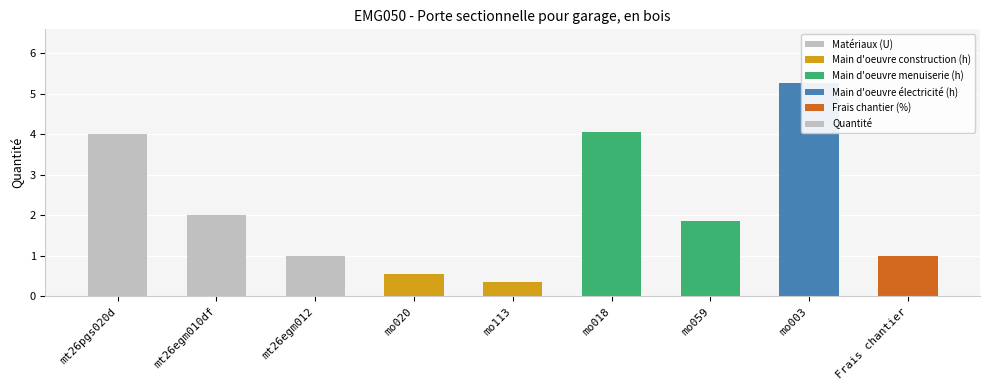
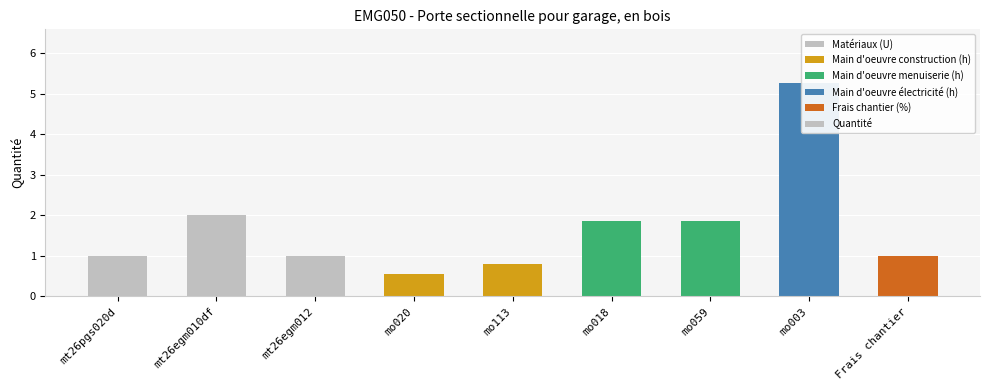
  {
-   "mt26pgs020d": 4,
+   "mt26pgs020d": 1,
    "mt26egm010df": 2.0,
    "mt26egm012": 1.0,
    "mo020": 0.5,
-   "mo113": 0.3,
-   "mo018": 4.1,
+   "mo113": 0.8,
+   "mo018": 1.9,
    "mo059": 1.9,
    "Frais chantier": 1.0
  }
